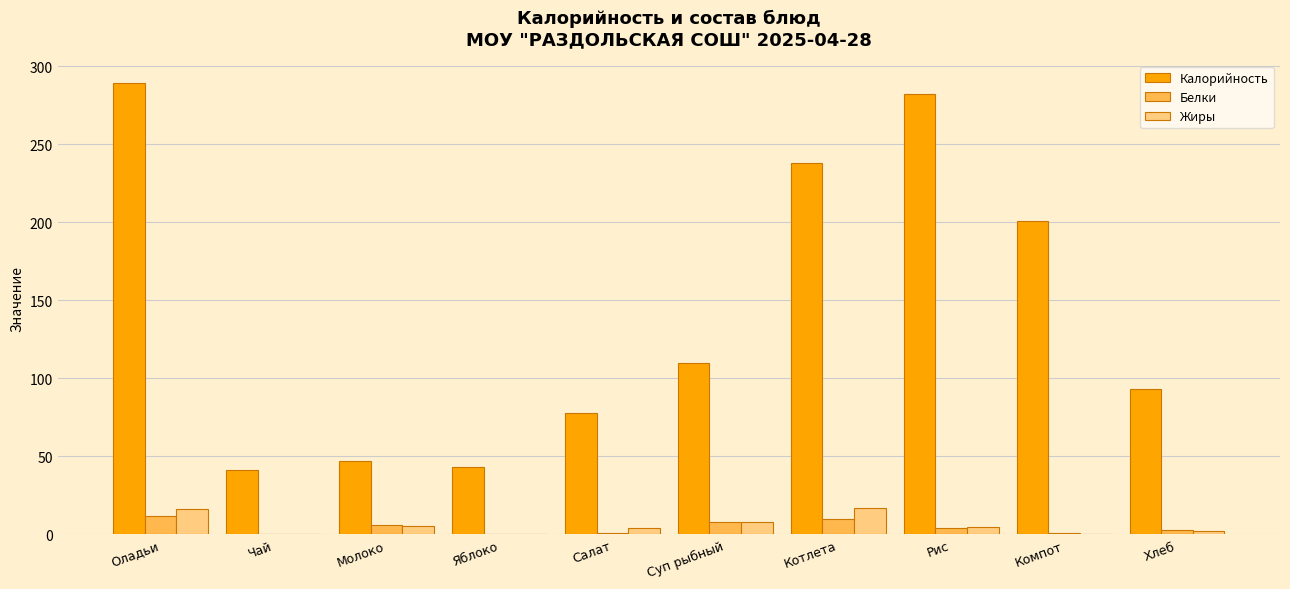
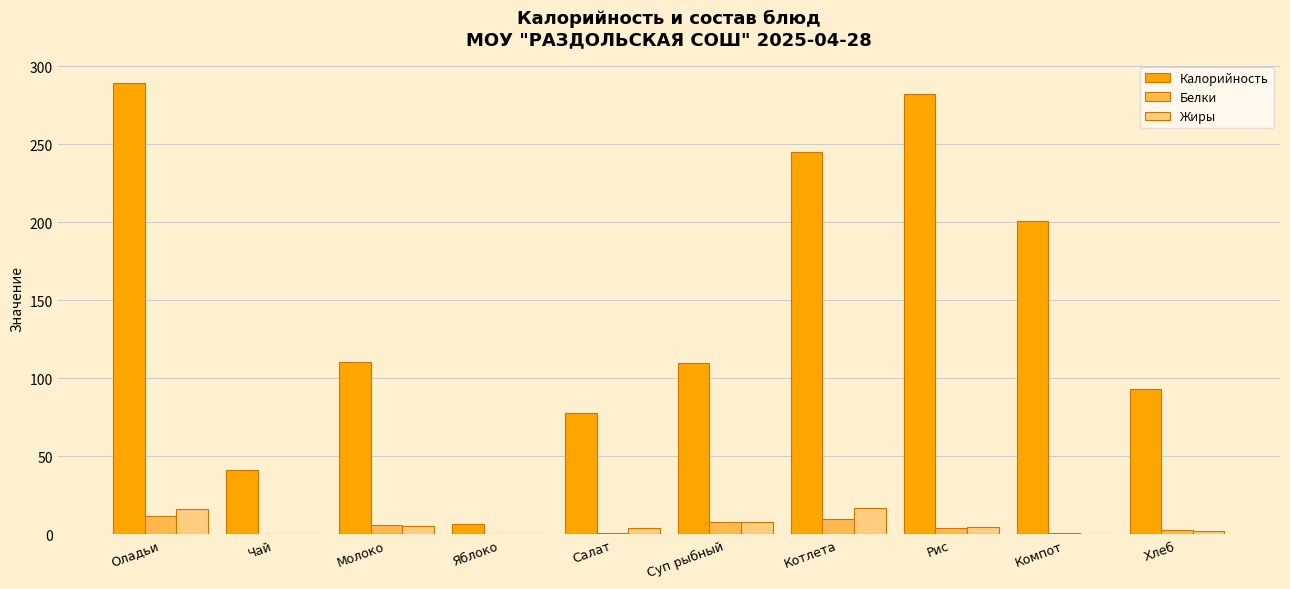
  {
    "Калорийность": {
      "Оладьи": 289,
      "Чай": 41,
-     "Молоко": 47,
-     "Яблоко": 43,
+     "Молоко": 111,
+     "Яблоко": 7,
      "Салат": 78,
      "Суп рыбный": 110,
-     "Котлета": 238,
+     "Котлета": 245,
      "Рис": 282,
      "Компот": 201,
      "Хлеб": 93
    }
  }
